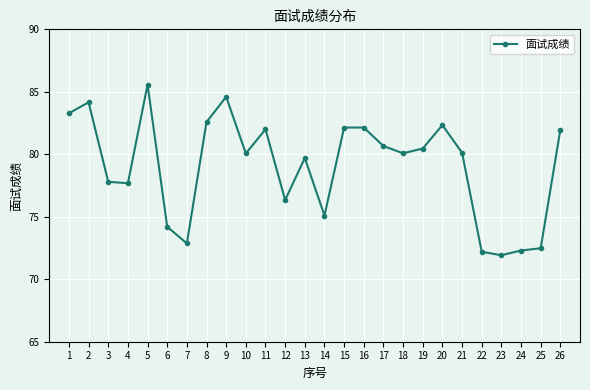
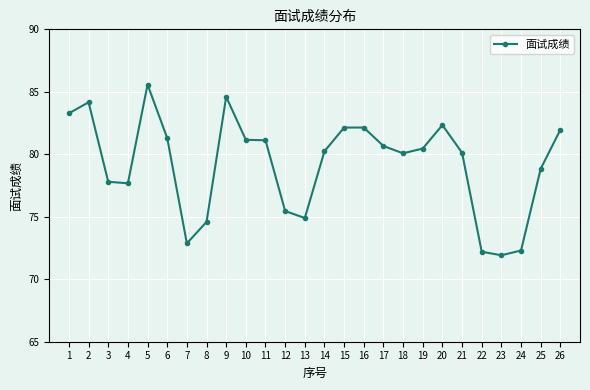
  {
    "1": 83.3,
    "2": 84.2,
    "3": 77.8,
    "4": 77.7,
    "5": 85.6,
-   "6": 74.2,
+   "6": 81.3,
    "7": 72.9,
-   "8": 82.6,
+   "8": 74.6,
    "9": 84.6,
-   "10": 80.1,
-   "11": 82.0,
-   "12": 76.3,
-   "13": 79.7,
-   "14": 75.1,
+   "10": 81.2,
+   "11": 81.1,
+   "12": 75.5,
+   "13": 74.9,
+   "14": 80.2,
    "15": 82.1,
    "16": 82.1,
    "17": 80.7,
    "18": 80.1,
    "19": 80.5,
    "20": 82.3,
    "21": 80.1,
    "22": 72.2,
    "23": 71.9,
    "24": 72.3,
-   "25": 72.5,
+   "25": 78.8,
    "26": 82.0
  }
